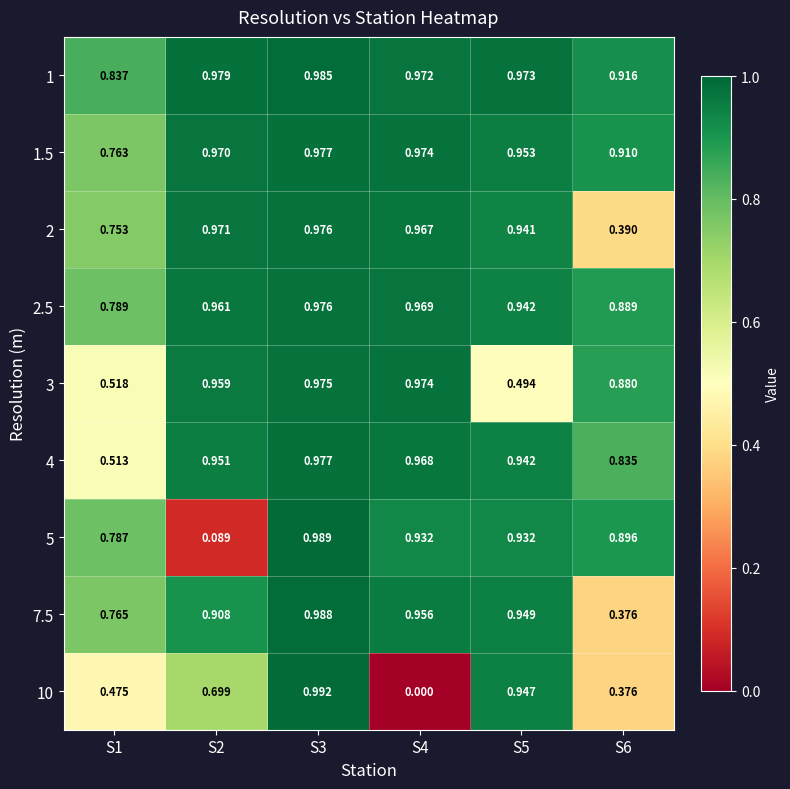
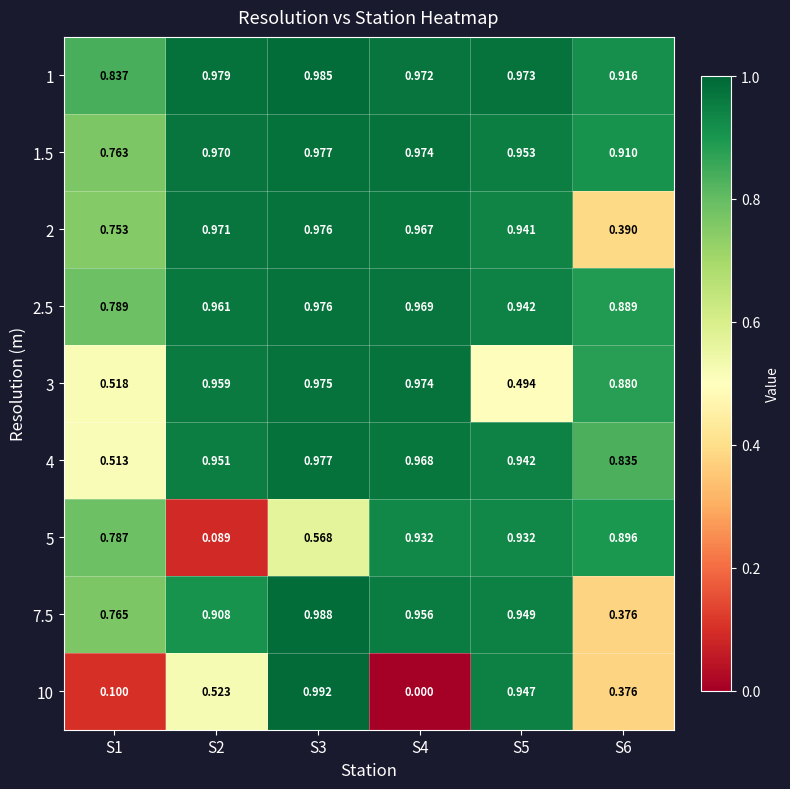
  {
    "1": {
      "S1": 0.837,
      "S2": 0.979,
      "S3": 0.985,
      "S4": 0.972,
      "S5": 0.973,
      "S6": 0.916
    },
    "1.5": {
      "S1": 0.763,
      "S2": 0.970,
      "S3": 0.977,
      "S4": 0.974,
      "S5": 0.953,
      "S6": 0.910
    },
    "2": {
      "S1": 0.753,
      "S2": 0.971,
      "S3": 0.976,
      "S4": 0.967,
      "S5": 0.941,
      "S6": 0.390
    },
    "2.5": {
      "S1": 0.789,
      "S2": 0.961,
      "S3": 0.976,
      "S4": 0.969,
      "S5": 0.942,
      "S6": 0.889
    },
    "3": {
      "S1": 0.518,
      "S2": 0.959,
      "S3": 0.975,
      "S4": 0.974,
      "S5": 0.494,
      "S6": 0.880
    },
    "4": {
      "S1": 0.513,
      "S2": 0.951,
      "S3": 0.977,
      "S4": 0.968,
      "S5": 0.942,
      "S6": 0.835
    },
    "5": {
      "S1": 0.787,
      "S2": 0.089,
-     "S3": 0.989,
+     "S3": 0.568,
      "S4": 0.932,
      "S5": 0.932,
      "S6": 0.896
    },
    "7.5": {
      "S1": 0.765,
      "S2": 0.908,
      "S3": 0.988,
      "S4": 0.956,
      "S5": 0.949,
      "S6": 0.376
    },
    "10": {
-     "S1": 0.475,
-     "S2": 0.699,
+     "S1": 0.100,
+     "S2": 0.523,
      "S3": 0.992,
      "S4": 0.000,
      "S5": 0.947,
      "S6": 0.376
    }
  }
